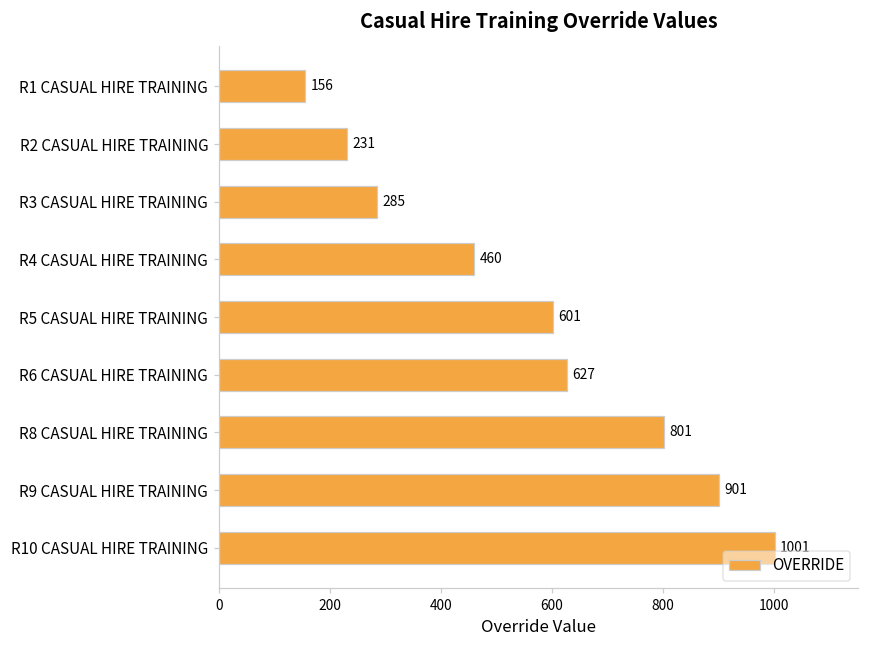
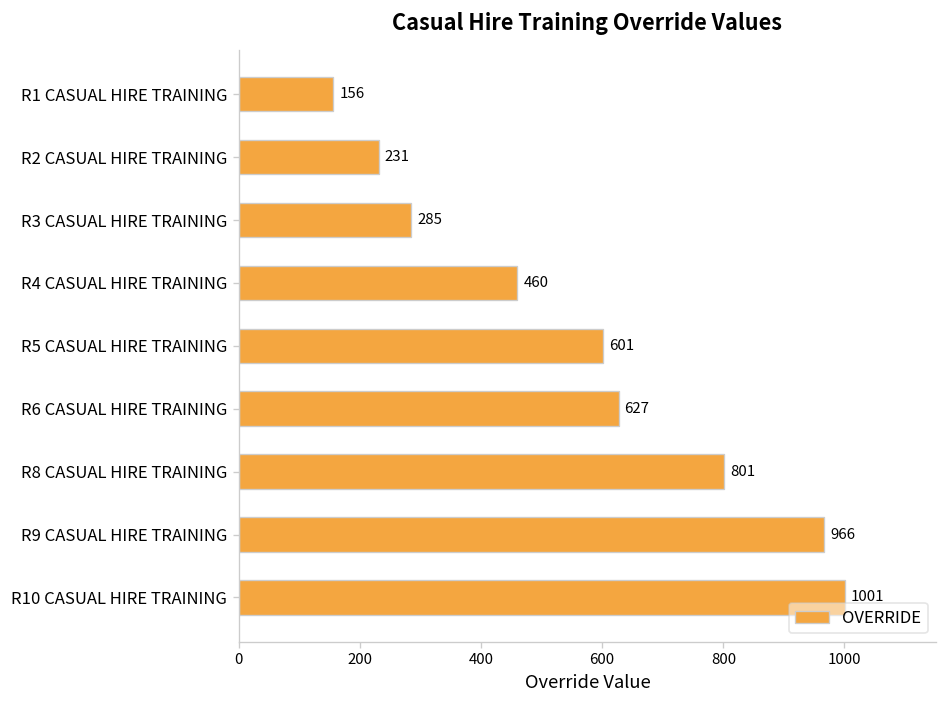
  {
    "R1 CASUAL HIRE TRAINING": 156,
    "R2 CASUAL HIRE TRAINING": 231,
    "R3 CASUAL HIRE TRAINING": 285,
    "R4 CASUAL HIRE TRAINING": 460,
    "R5 CASUAL HIRE TRAINING": 601,
    "R6 CASUAL HIRE TRAINING": 627,
    "R8 CASUAL HIRE TRAINING": 801,
-   "R9 CASUAL HIRE TRAINING": 901
+   "R9 CASUAL HIRE TRAINING": 966
  }
